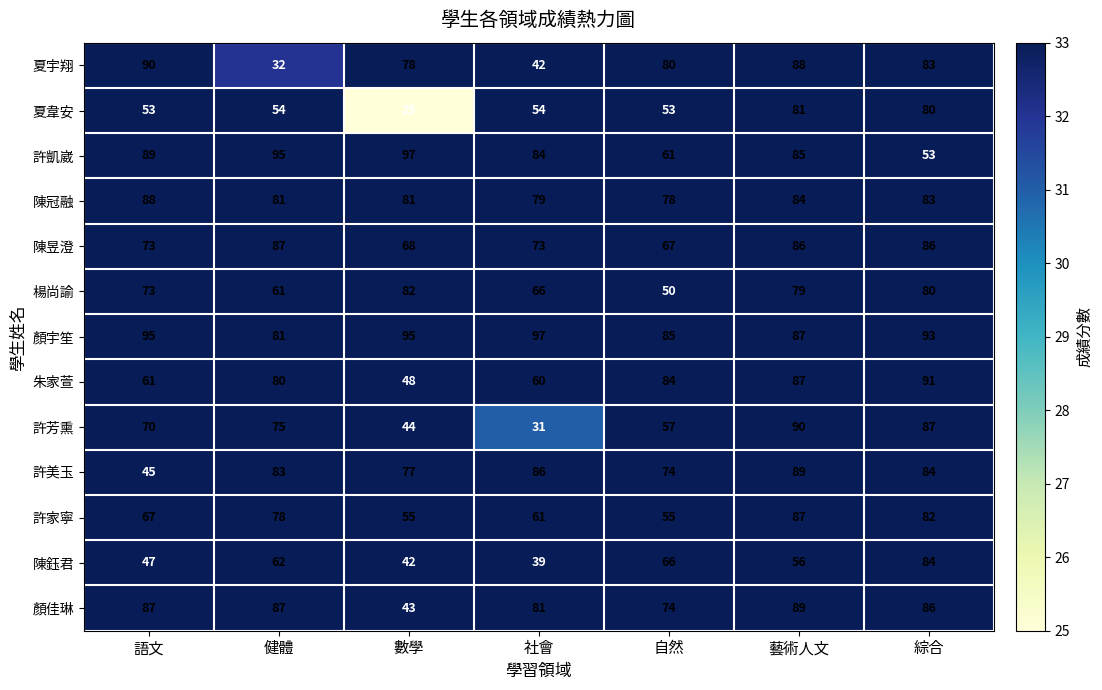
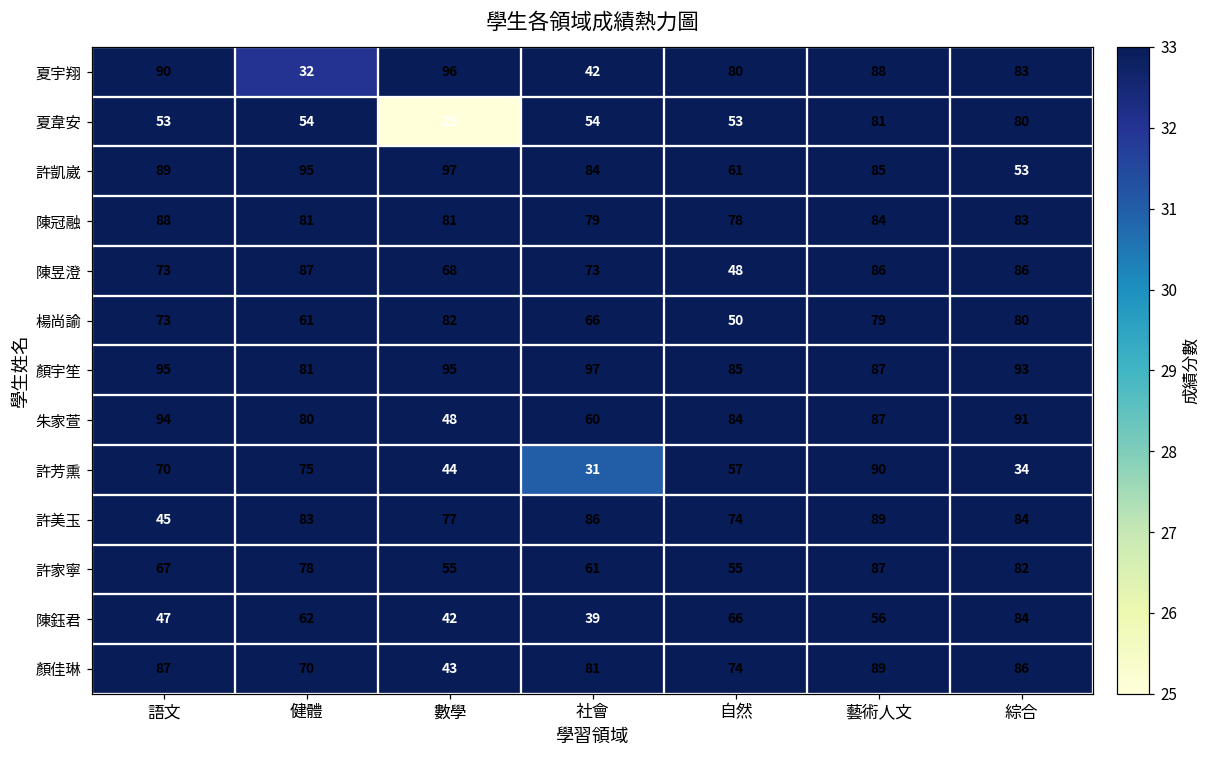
  {
    "夏宇翔": {
      "語文": 90,
      "健體": 32,
-     "數學": 78,
+     "數學": 96,
      "社會": 42,
      "自然": 80,
      "藝術人文": 88,
      "綜合": 83
    },
    "夏韋安": {
      "語文": 53,
      "健體": 54,
      "社會": 54,
      "自然": 53,
      "藝術人文": 81,
      "綜合": 80
    },
    "許凱崴": {
      "語文": 89,
      "健體": 95,
      "數學": 97,
      "社會": 84,
      "自然": 61,
      "藝術人文": 85,
      "綜合": 53
    },
    "陳冠融": {
      "語文": 88,
      "健體": 81,
      "數學": 81,
      "社會": 79,
      "自然": 78,
      "藝術人文": 84,
      "綜合": 83
    },
    "陳昱澄": {
      "語文": 73,
      "健體": 87,
      "數學": 68,
      "社會": 73,
-     "自然": 67,
+     "自然": 48,
      "藝術人文": 86,
      "綜合": 86
    },
    "楊尚諭": {
      "語文": 73,
      "健體": 61,
      "數學": 82,
      "社會": 66,
      "自然": 50,
      "藝術人文": 79,
      "綜合": 80
    },
    "顏宇笙": {
      "語文": 95,
      "健體": 81,
      "數學": 95,
      "社會": 97,
      "自然": 85,
      "藝術人文": 87,
      "綜合": 93
    },
    "朱家萱": {
-     "語文": 61,
+     "語文": 94,
      "健體": 80,
      "數學": 48,
      "社會": 60,
      "自然": 84,
      "藝術人文": 87,
      "綜合": 91
    },
    "許芳熏": {
      "語文": 70,
      "健體": 75,
      "數學": 44,
      "社會": 31,
      "自然": 57,
      "藝術人文": 90,
-     "綜合": 87
+     "綜合": 34
    },
    "許美玉": {
      "語文": 45,
      "健體": 83,
      "數學": 77,
      "社會": 86,
      "自然": 74,
      "藝術人文": 89,
      "綜合": 84
    },
    "許家寧": {
      "語文": 67,
      "健體": 78,
      "數學": 55,
      "社會": 61,
      "自然": 55,
      "藝術人文": 87,
      "綜合": 82
    },
    "陳鈺君": {
      "語文": 47,
      "健體": 62,
      "數學": 42,
      "社會": 39,
      "自然": 66,
      "藝術人文": 56,
      "綜合": 84
    },
    "顏佳琳": {
      "語文": 87,
-     "健體": 87,
+     "健體": 70,
      "數學": 43,
      "社會": 81,
      "自然": 74,
      "藝術人文": 89,
      "綜合": 86
    }
  }
